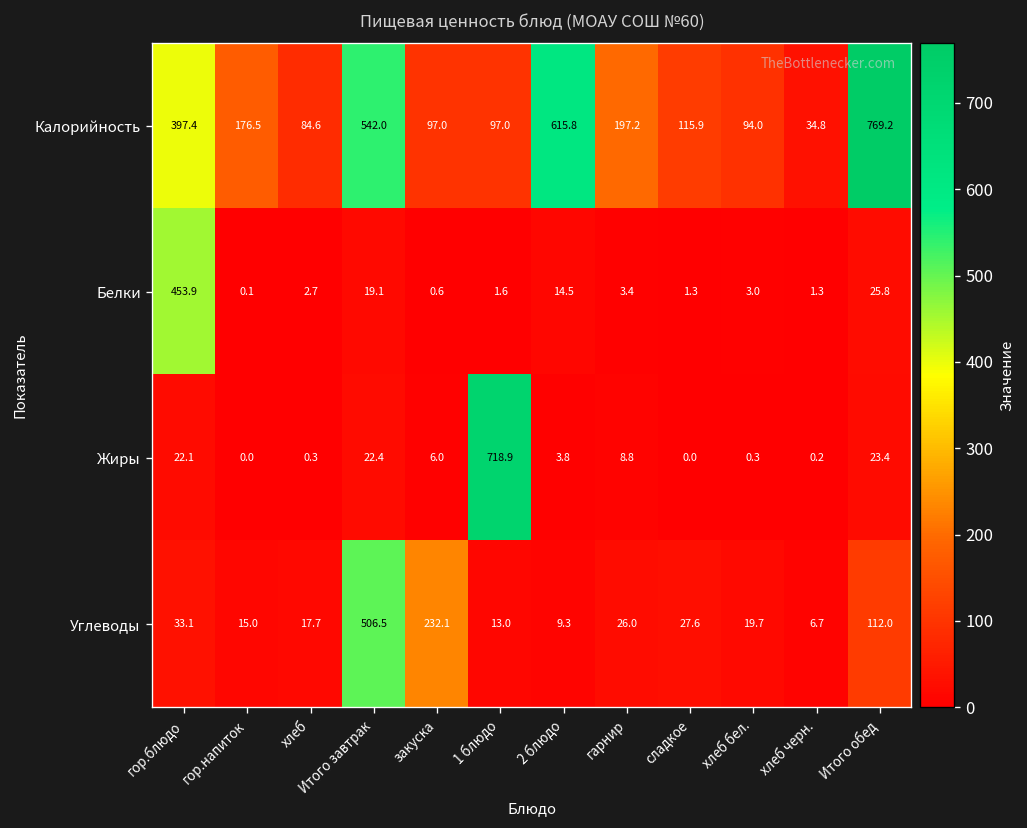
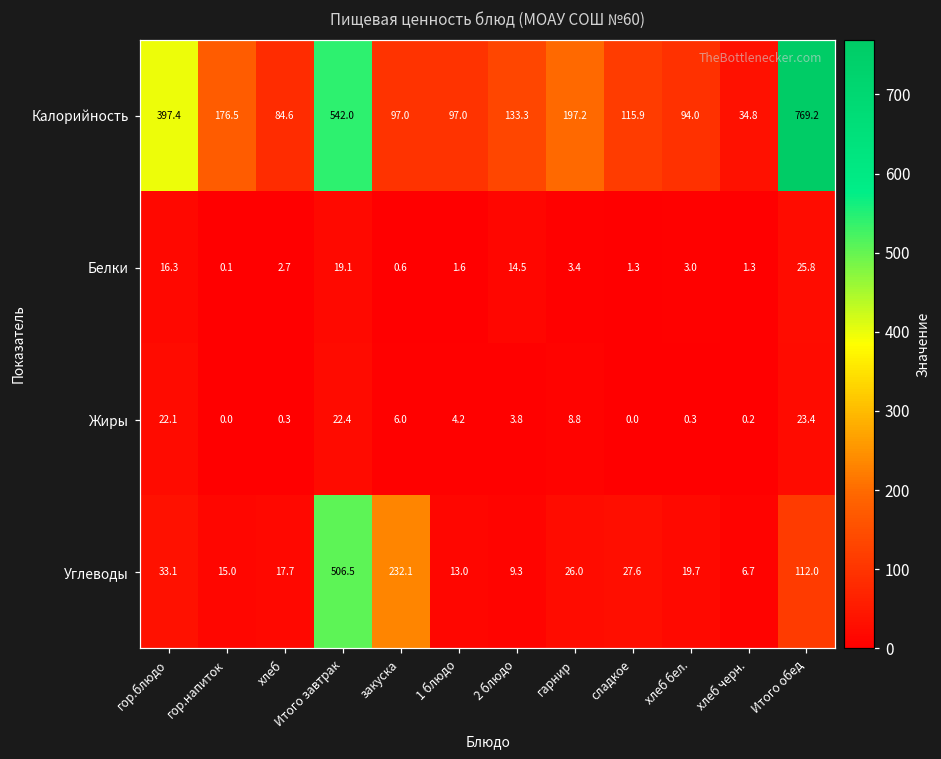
  {
    "Калорийность": {
      "гор.блюдо": 397.4,
      "гор.напиток": 176.5,
      "хлеб": 84.6,
      "Итого завтрак": 542.0,
      "закуска": 97.0,
      "1 блюдо": 97.0,
-     "2 блюдо": 615.8,
+     "2 блюдо": 133.3,
      "гарнир": 197.2,
      "сладкое": 115.9,
      "хлеб бел.": 94.0,
      "Итого обед": 769.2
    },
    "Белки": {
-     "гор.блюдо": 453.9,
+     "гор.блюдо": 16.3,
      "гор.напиток": 0.1,
      "хлеб": 2.7,
      "Итого завтрак": 19.1,
      "закуска": 0.6,
      "1 блюдо": 1.6,
      "2 блюдо": 14.5,
      "гарнир": 3.4,
      "сладкое": 1.3,
      "хлеб бел.": 3.0,
      "хлеб черн.": 1.3,
      "Итого обед": 25.8
    },
    "Жиры": {
      "гор.блюдо": 22.1,
      "гор.напиток": 0.0,
      "хлеб": 0.3,
      "Итого завтрак": 22.4,
      "закуска": 6.0,
-     "1 блюдо": 718.9,
+     "1 блюдо": 4.2,
      "2 блюдо": 3.8,
      "гарнир": 8.8,
      "сладкое": 0.0,
      "хлеб бел.": 0.3,
      "хлеб черн.": 0.2,
      "Итого обед": 23.4
    },
    "Углеводы": {
      "гор.блюдо": 33.1,
      "гор.напиток": 15.0,
      "хлеб": 17.7,
      "Итого завтрак": 506.5,
      "закуска": 232.1,
      "1 блюдо": 13.0,
      "2 блюдо": 9.3,
      "гарнир": 26.0,
      "сладкое": 27.6,
      "хлеб бел.": 19.7,
      "хлеб черн.": 6.7,
      "Итого обед": 112.0
    }
  }
